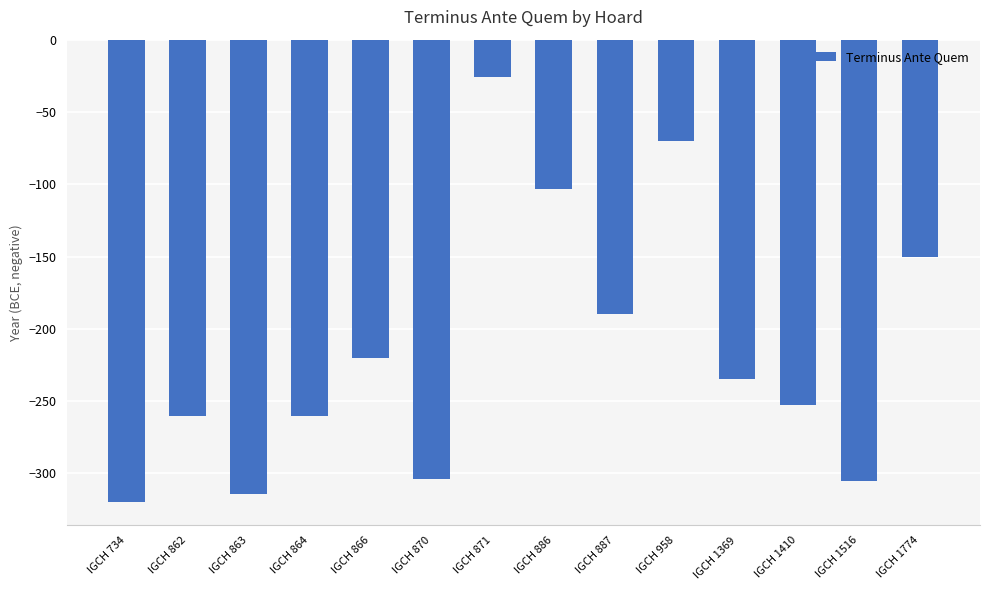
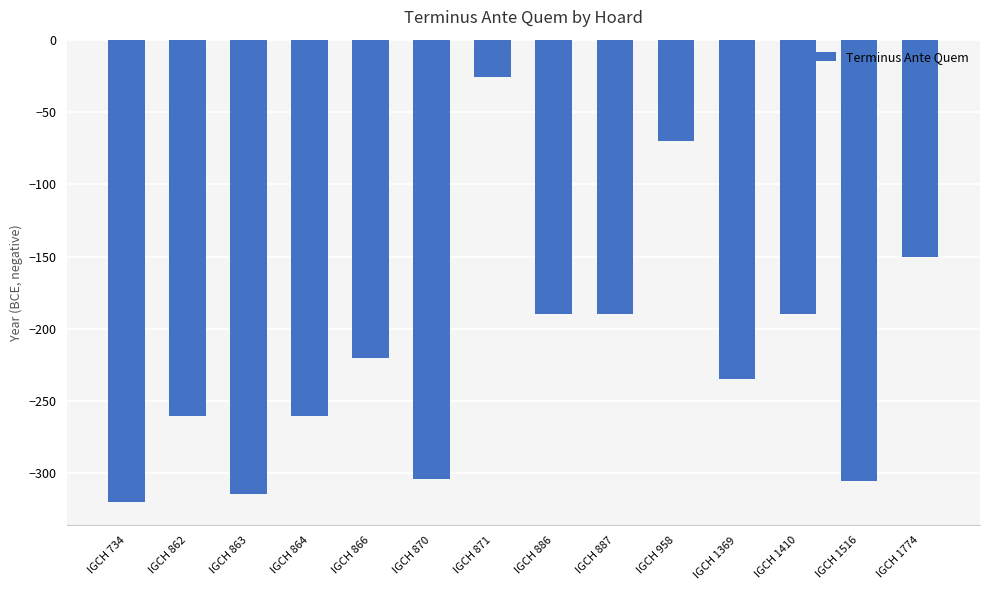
  {
    "IGCH 734": -320,
    "IGCH 862": -260,
    "IGCH 863": -314,
    "IGCH 864": -260,
    "IGCH 866": -220,
    "IGCH 870": -304,
    "IGCH 871": -26,
-   "IGCH 886": -103,
+   "IGCH 886": -190,
    "IGCH 887": -190,
    "IGCH 958": -70,
    "IGCH 1369": -235,
-   "IGCH 1410": -253,
+   "IGCH 1410": -190,
    "IGCH 1516": -305,
    "IGCH 1774": -150
  }
